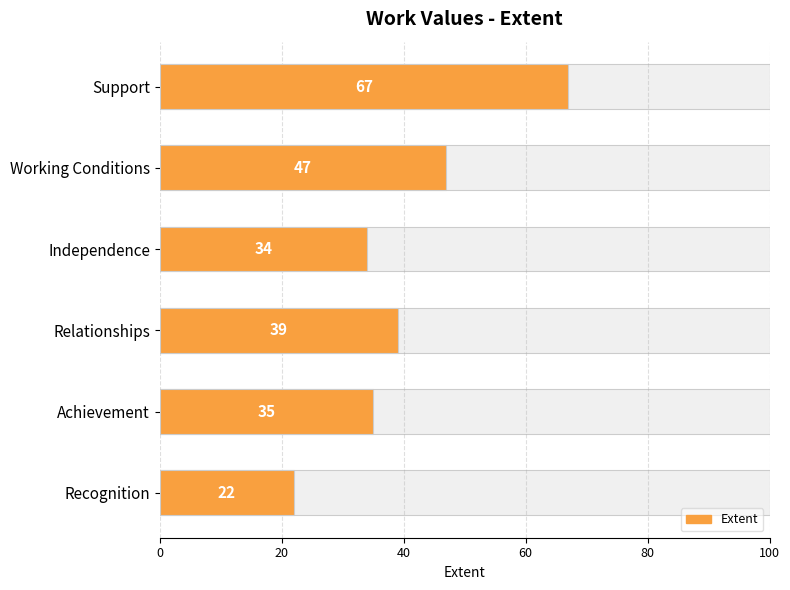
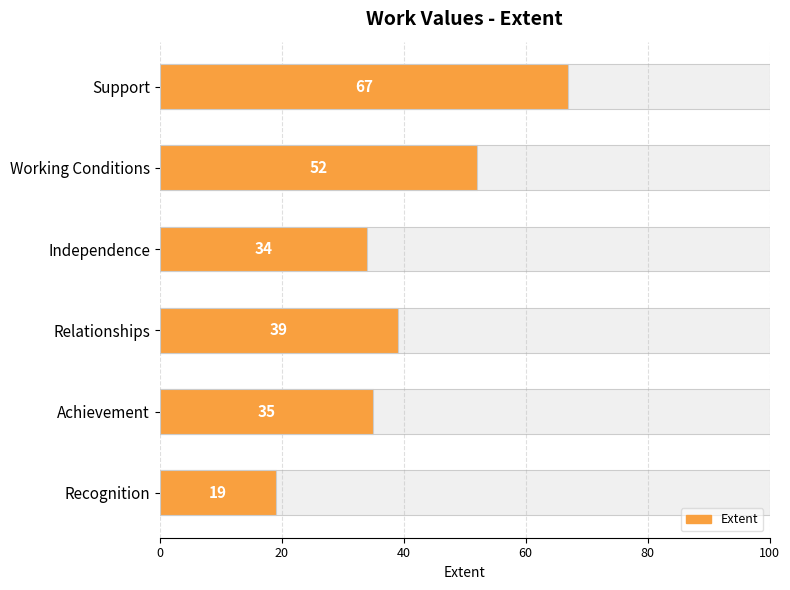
  {
    "Extent": {
-     "Working Conditions": 47,
-     "Recognition": 22
+     "Working Conditions": 52,
+     "Recognition": 19
    }
  }
